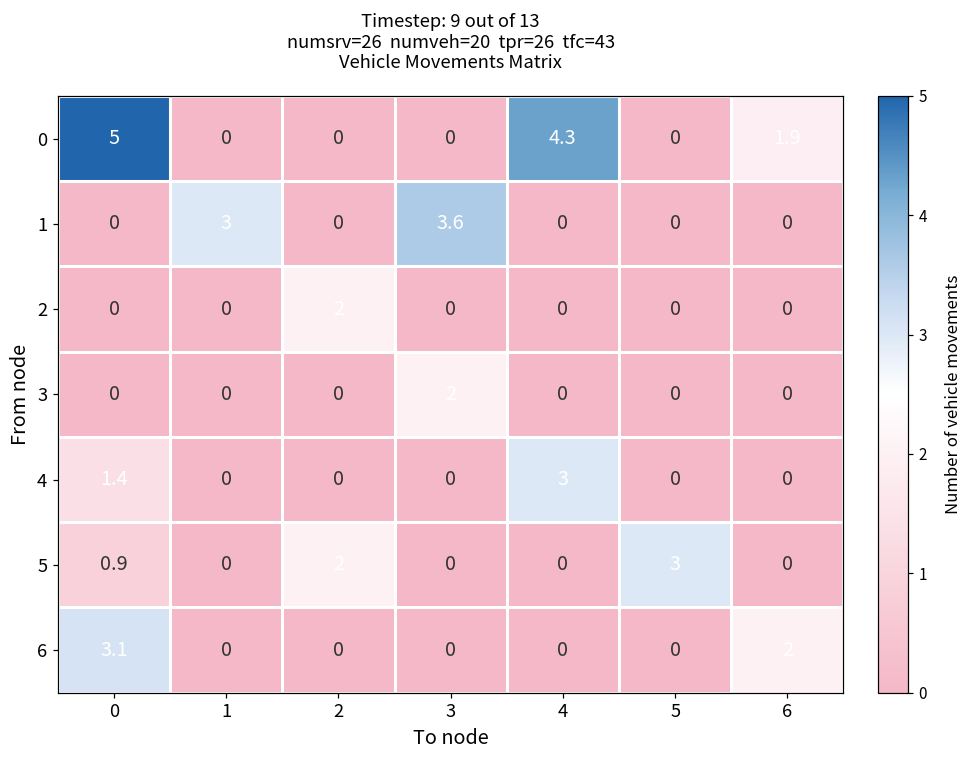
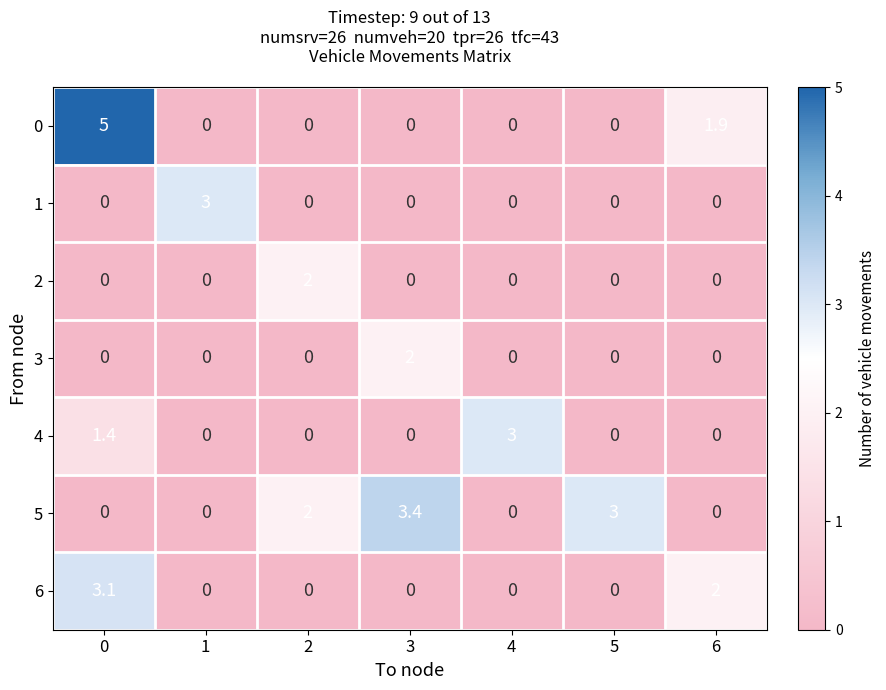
  {
    "0": {
      "0": 5,
      "1": 0,
      "2": 0,
      "3": 0,
-     "4": 4.3,
+     "4": 0,
      "5": 0
    },
    "1": {
      "0": 0,
      "2": 0,
-     "3": 3.6,
+     "3": 0,
      "4": 0,
      "5": 0,
      "6": 0
    },
    "2": {
      "0": 0,
      "1": 0,
      "3": 0,
      "4": 0,
      "5": 0,
      "6": 0
    },
    "3": {
      "0": 0,
      "1": 0,
      "2": 0,
      "4": 0,
      "5": 0,
      "6": 0
    },
    "4": {
      "1": 0,
      "2": 0,
      "3": 0,
      "5": 0,
      "6": 0
    },
    "5": {
-     "0": 0.9,
+     "0": 0,
      "1": 0,
-     "3": 0,
+     "3": 3.4,
      "4": 0,
      "6": 0
    },
    "6": {
      "1": 0,
      "2": 0,
      "3": 0,
      "4": 0,
      "5": 0
    }
  }
